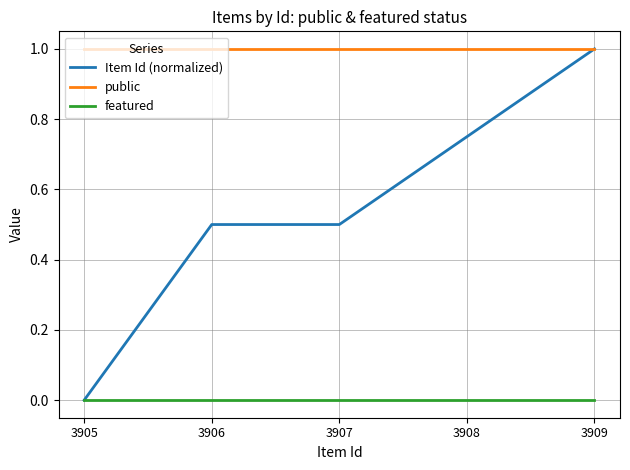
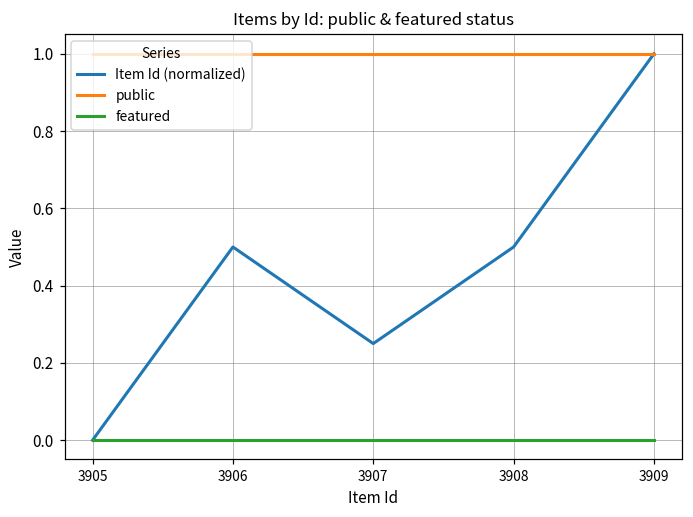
  {
    "Item Id (normalized)": {
      "3906": 0.50,
-     "3907": 0.50,
-     "3908": 0.75
+     "3907": 0.25,
+     "3908": 0.50
    },
    "public": {
      "3907": 1.00,
      "3908": 1.00
    },
    "featured": {
      "3906": 0.00,
      "3907": 0.00,
      "3908": 0.00,
      "3909": 0.00
    }
  }
